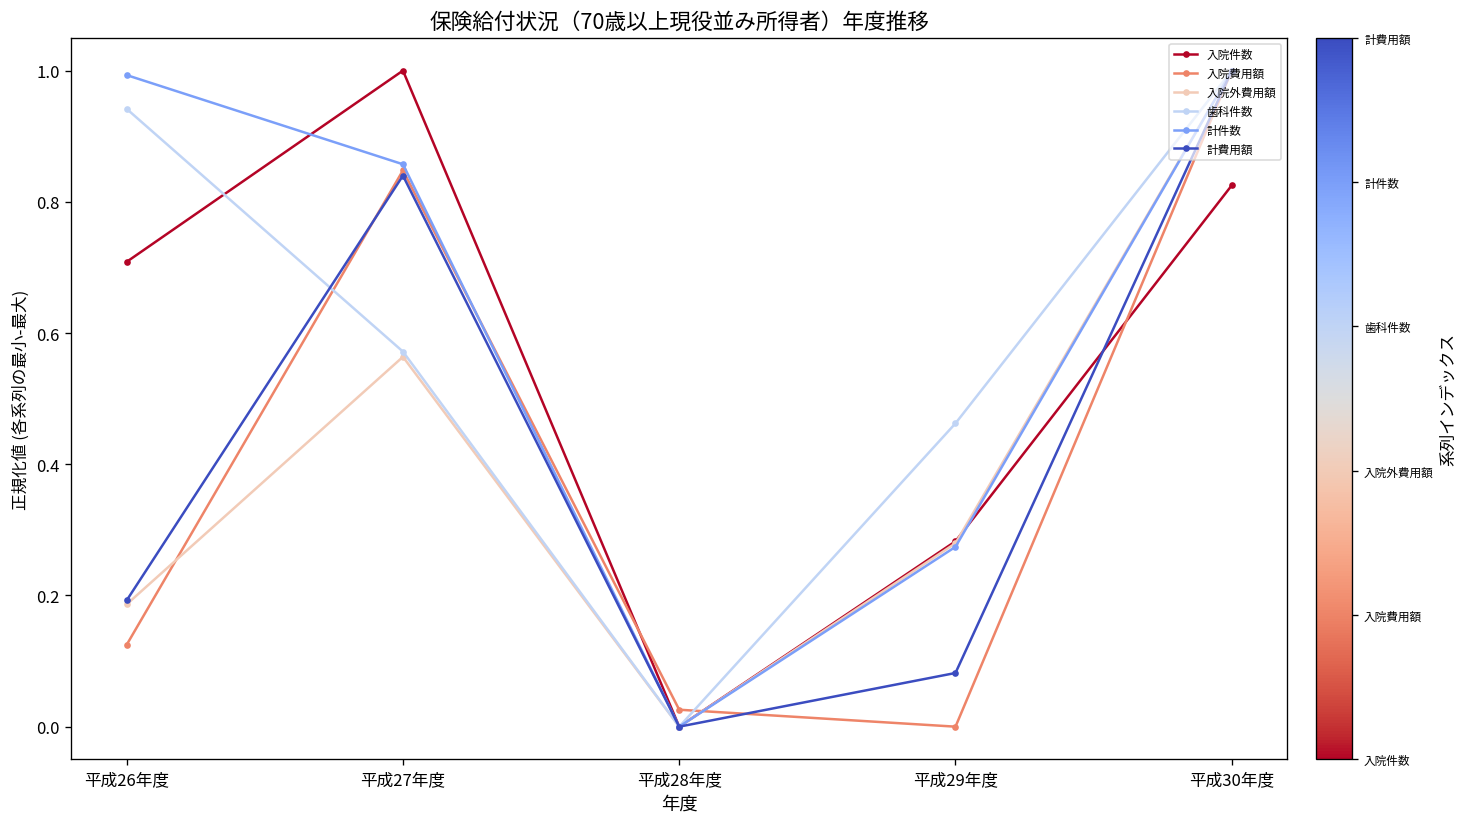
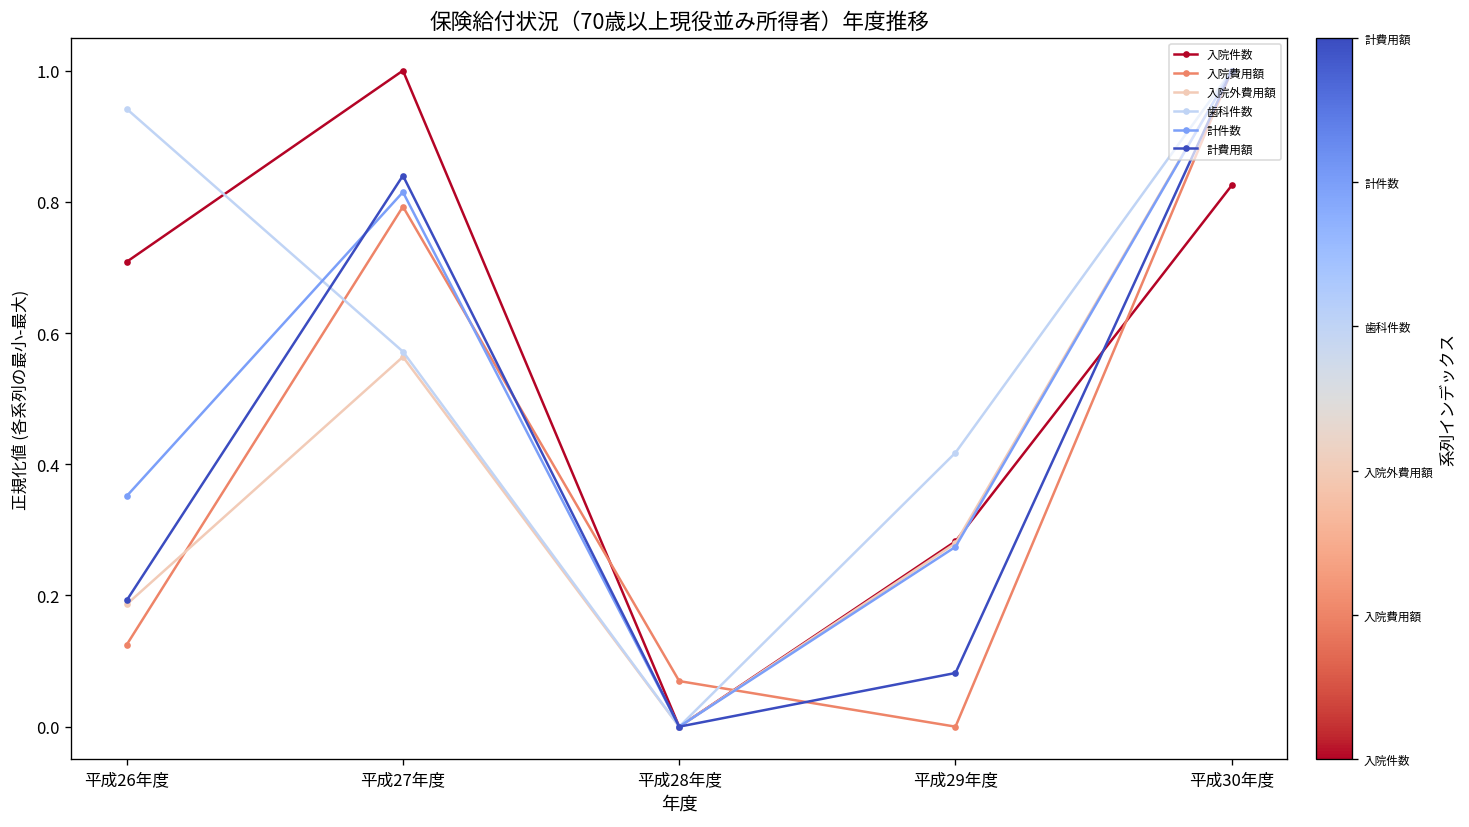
  {
    "入院件数": {
      "平成26年度": 0.71,
      "平成27年度": 1.00,
      "平成30年度": 0.83
    },
    "入院費用額": {
      "平成26年度": 0.12,
-     "平成27年度": 0.85,
-     "平成28年度": 0.03,
+     "平成27年度": 0.79,
+     "平成28年度": 0.07,
      "平成29年度": 0.00
    },
    "入院外費用額": {
      "平成26年度": 0.19,
      "平成27年度": 0.56
    },
    "歯科件数": {
      "平成26年度": 0.94,
      "平成27年度": 0.57,
-     "平成29年度": 0.46
+     "平成29年度": 0.42
    },
    "計件数": {
-     "平成26年度": 0.99,
-     "平成27年度": 0.86,
+     "平成26年度": 0.35,
+     "平成27年度": 0.81,
      "平成29年度": 0.27
    },
    "計費用額": {
      "平成26年度": 0.19,
      "平成27年度": 0.84,
      "平成29年度": 0.08
    }
  }
